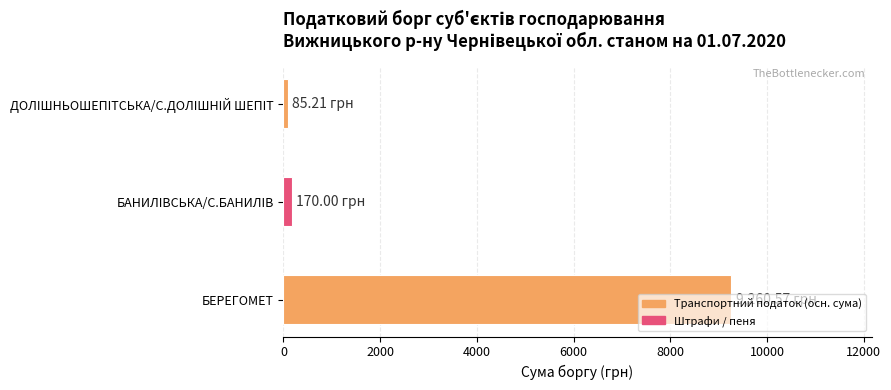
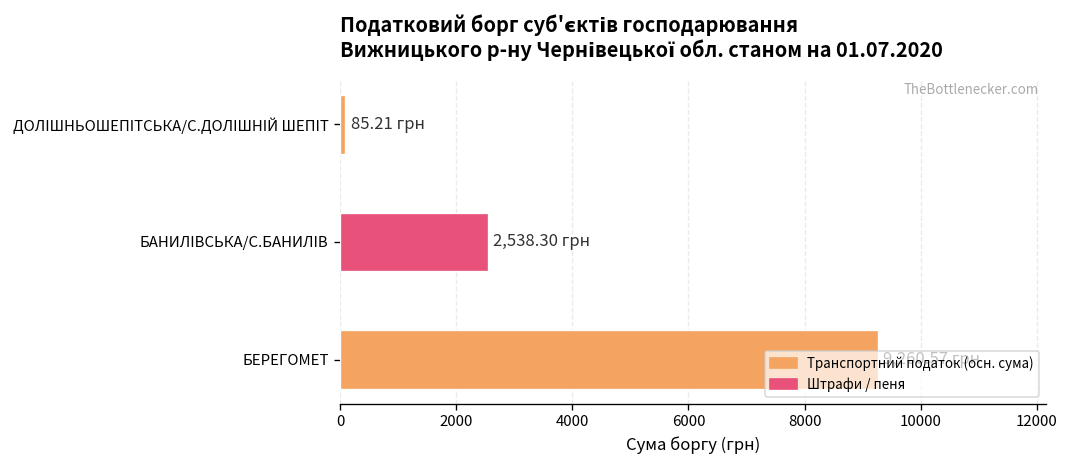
  {
    "ДОЛIШНЬОШЕПIТСЬКА/С.ДОЛIШНIЙ ШЕПIТ": "85.21",
-   "БАНИЛIВСЬКА/С.БАНИЛIВ": "170.00"
+   "БАНИЛIВСЬКА/С.БАНИЛIВ": "2,538.30"
  }
